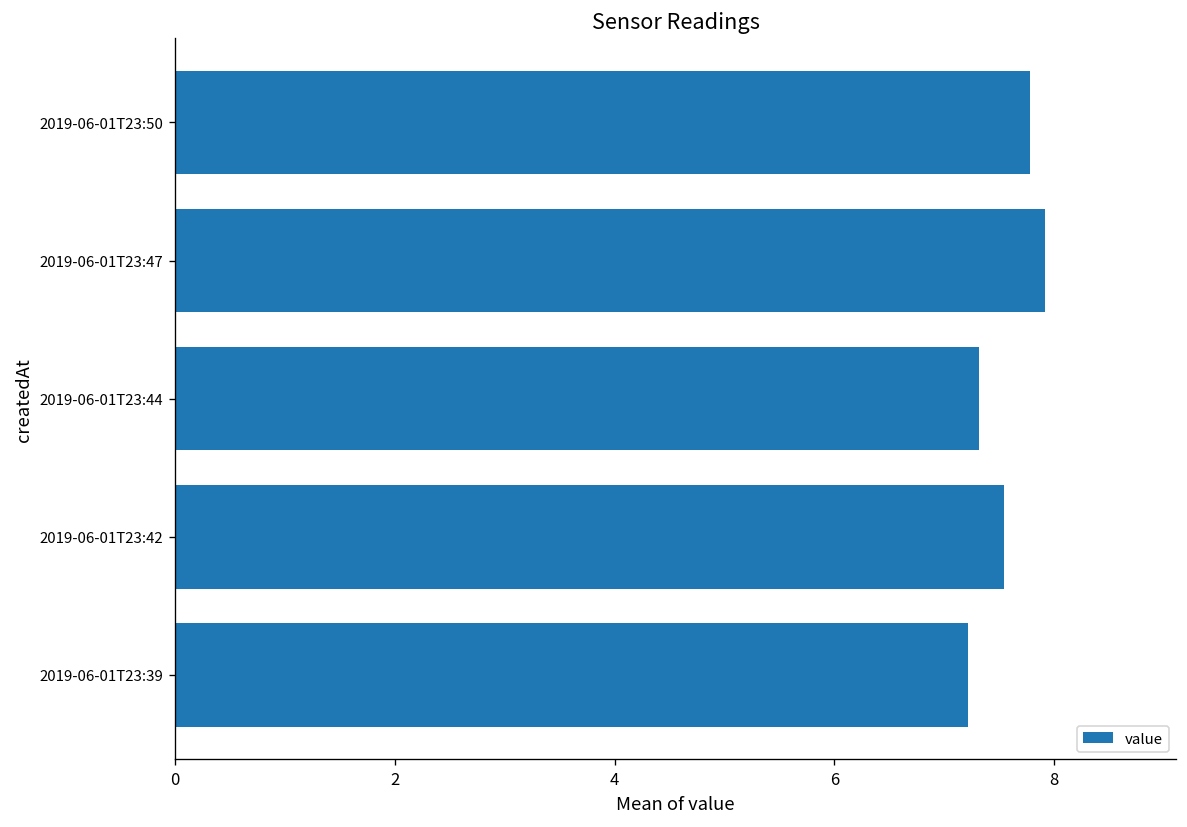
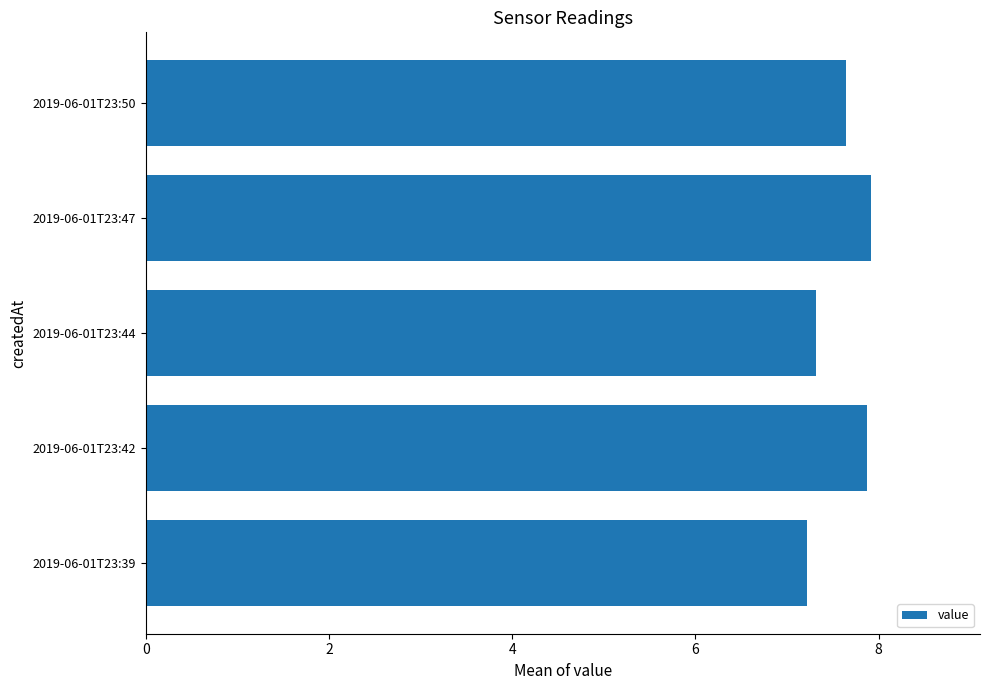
  {
-   "2019-06-01T23:50": 7.8,
+   "2019-06-01T23:50": 7.7,
    "2019-06-01T23:47": 7.9,
    "2019-06-01T23:44": 7.3,
-   "2019-06-01T23:42": 7.5,
+   "2019-06-01T23:42": 7.9,
    "2019-06-01T23:39": 7.2
  }
